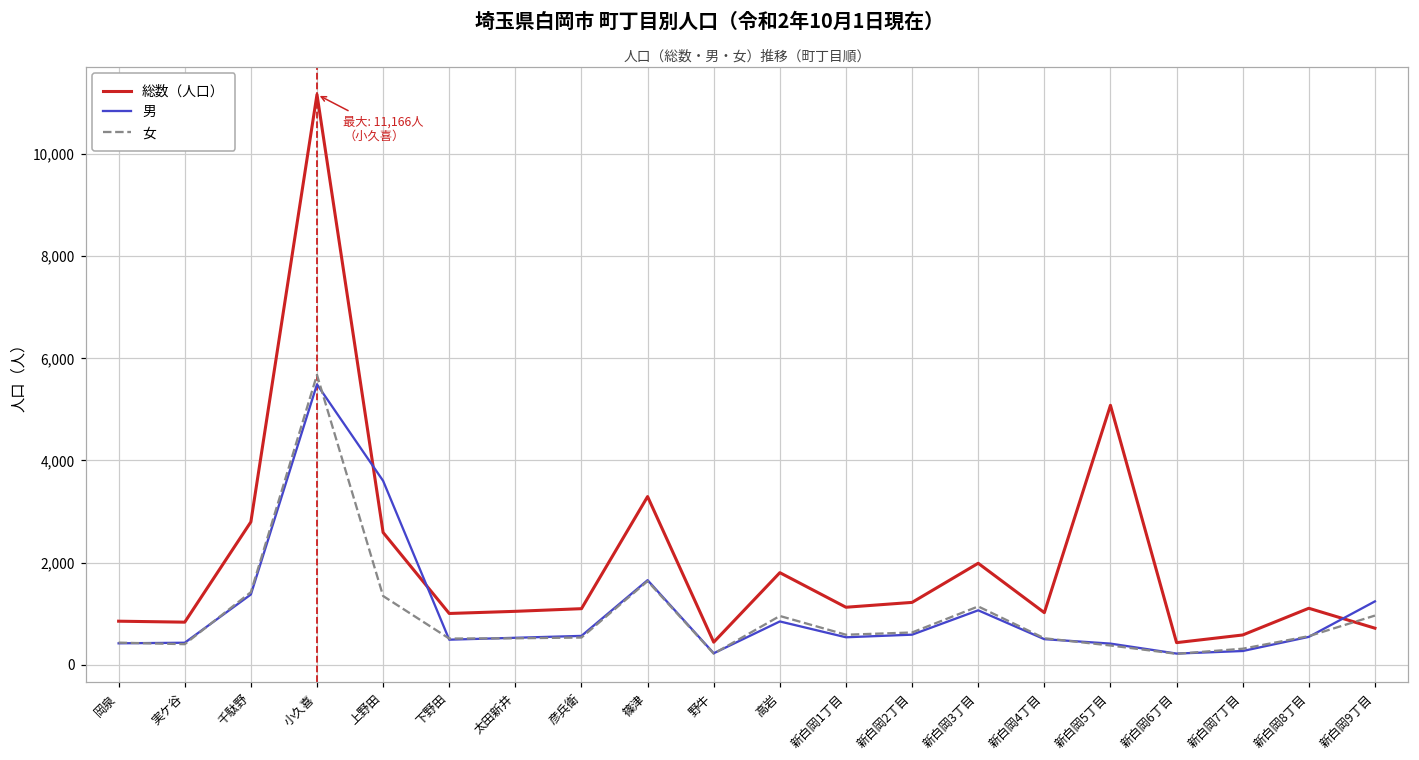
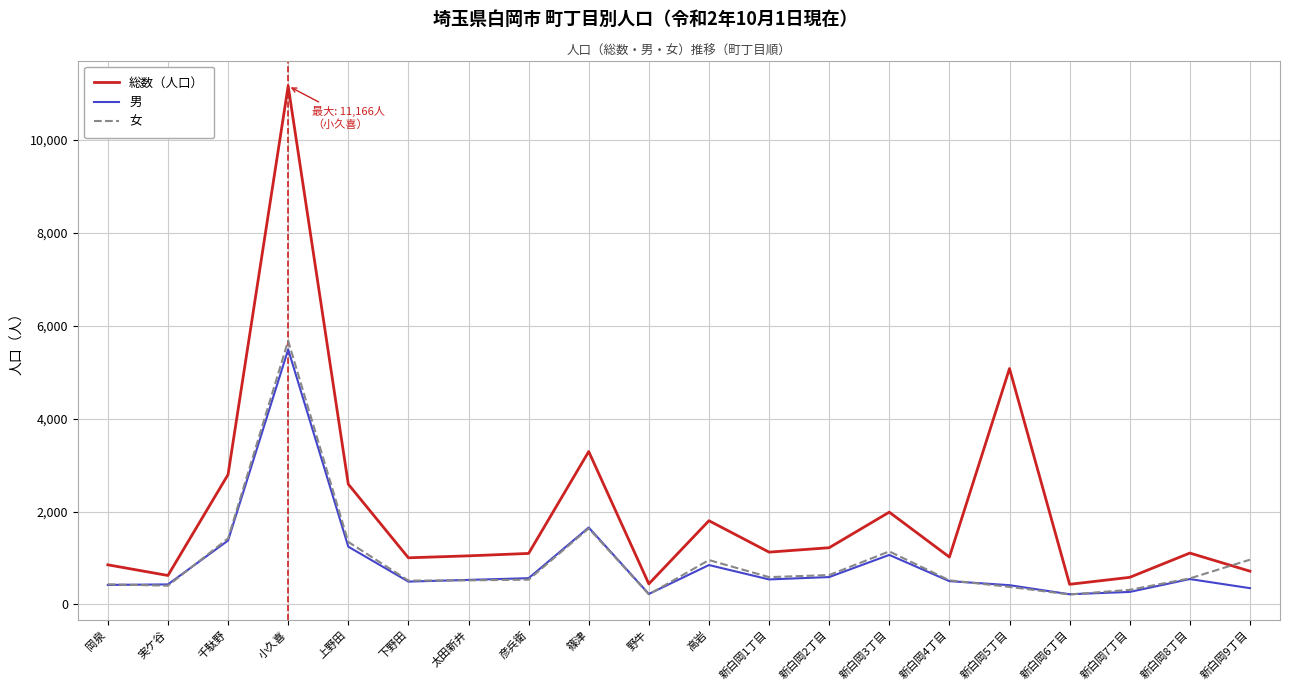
  {
    "総数（人口）": {
      "岡泉": "900",
-     "実ケ谷": "800",
+     "実ケ谷": "600",
      "千駄野": "2,800",
      "上野田": "2,600",
      "下野田": "1,000",
      "太田新井": "1,000",
      "彦兵衛": "1,100",
      "篠津": "3,300",
      "野牛": "400",
      "高岩": "1,800",
      "新白岡1丁目": "1,100",
      "新白岡2丁目": "1,200",
      "新白岡3丁目": "2,000",
      "新白岡4丁目": "1,000",
      "新白岡5丁目": "5,100",
      "新白岡6丁目": "400",
      "新白岡7丁目": "600",
      "新白岡8丁目": "1,100",
      "新白岡9丁目": "700"
    },
    "男": {
      "小久喜": "5,500",
-     "上野田": "3,600",
+     "上野田": "1,200",
      "高岩": "800",
      "新白岡3丁目": "1,100",
-     "新白岡9丁目": "1,200"
+     "新白岡9丁目": "400"
    },
    "女": {
      "小久喜": "5,700",
      "上野田": "1,300",
      "高岩": "1,000",
      "新白岡3丁目": "1,100",
      "新白岡9丁目": "1,000"
    }
  }
